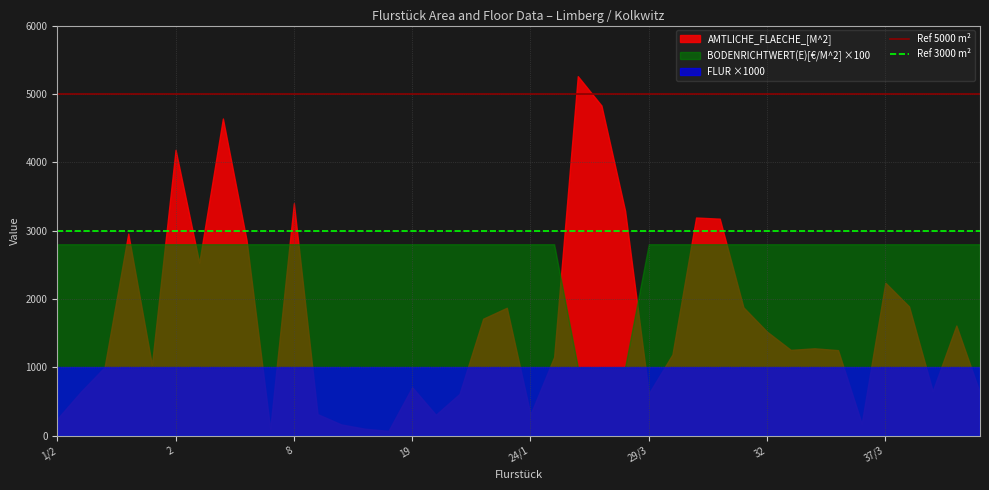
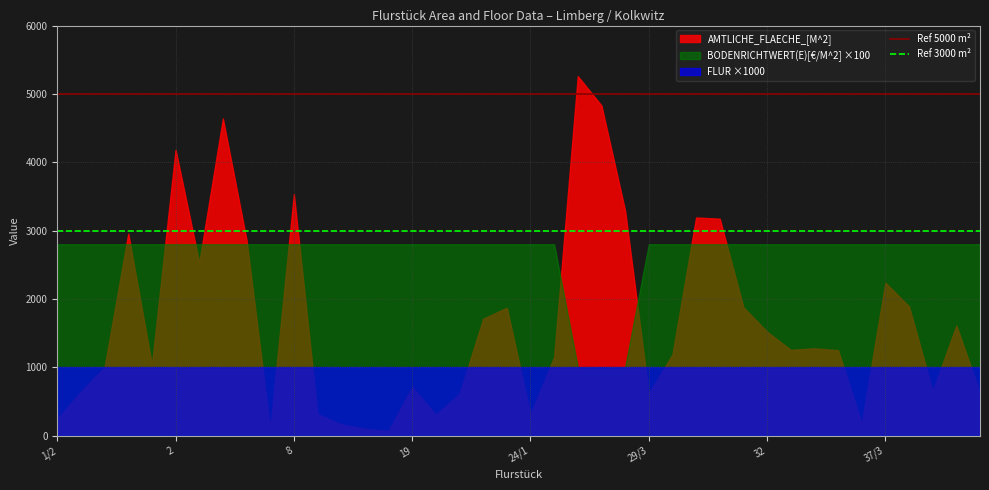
  {
    "AMTLICHE_FLAECHE_[M^2]": {
      "1/2": 200,
      "2": 4200,
-     "8": 3400,
+     "8": 3500,
      "19": 700,
      "24/1": 300,
      "29/3": 600,
      "32": 1500,
      "37/3": 2200
    },
    "BODENRICHTWERT(E)[€/M^2] ×100": {
      "1/2": 2800,
      "2": 2800,
      "8": 2800,
      "19": 2800,
      "24/1": 2800,
      "29/3": 2800,
      "32": 2800,
      "37/3": 2800
    },
    "FLUR ×1000": {
      "1/2": 1000,
      "2": 1000,
      "8": 1000,
      "19": 1000,
      "24/1": 1000,
      "29/3": 1000,
      "32": 1000,
      "37/3": 1000
    }
  }
